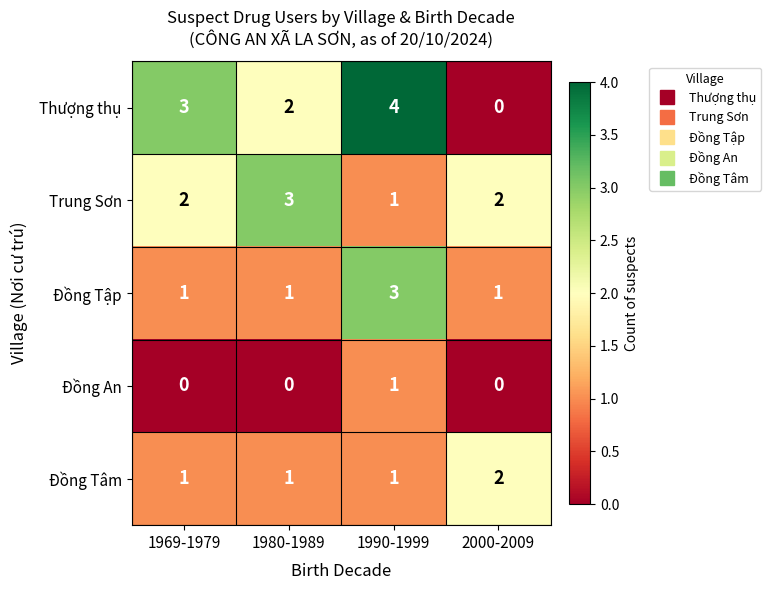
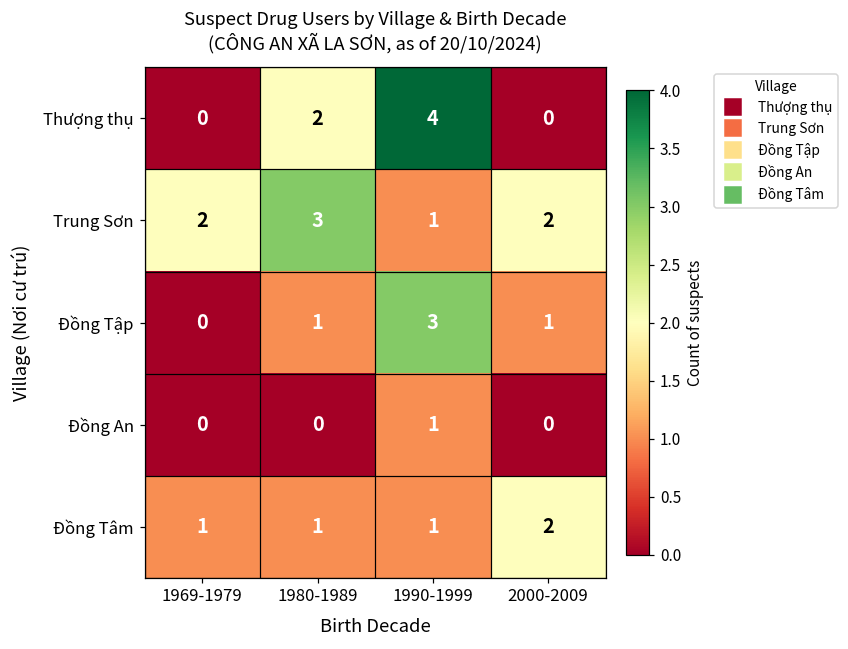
  {
    "Thượng thụ": {
-     "1969-1979": 3,
+     "1969-1979": 0,
      "1980-1989": 2,
      "1990-1999": 4,
      "2000-2009": 0
    },
    "Trung Sơn": {
      "1969-1979": 2,
      "1980-1989": 3,
      "1990-1999": 1,
      "2000-2009": 2
    },
    "Đồng Tập": {
-     "1969-1979": 1,
+     "1969-1979": 0,
      "1980-1989": 1,
      "1990-1999": 3,
      "2000-2009": 1
    },
    "Đồng An": {
      "1969-1979": 0,
      "1980-1989": 0,
      "1990-1999": 1,
      "2000-2009": 0
    },
    "Đồng Tâm": {
      "1969-1979": 1,
      "1980-1989": 1,
      "1990-1999": 1,
      "2000-2009": 2
    }
  }
